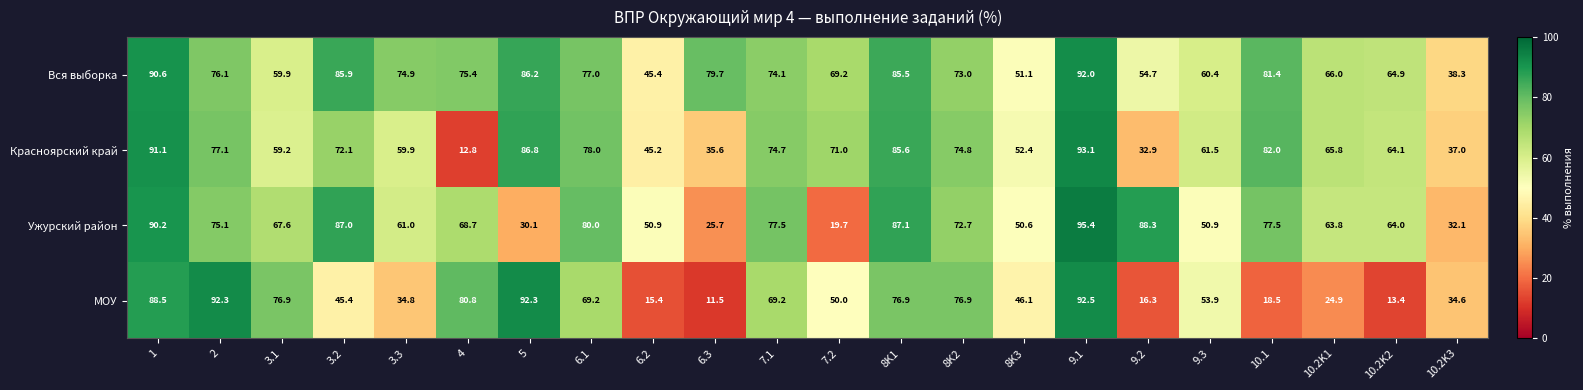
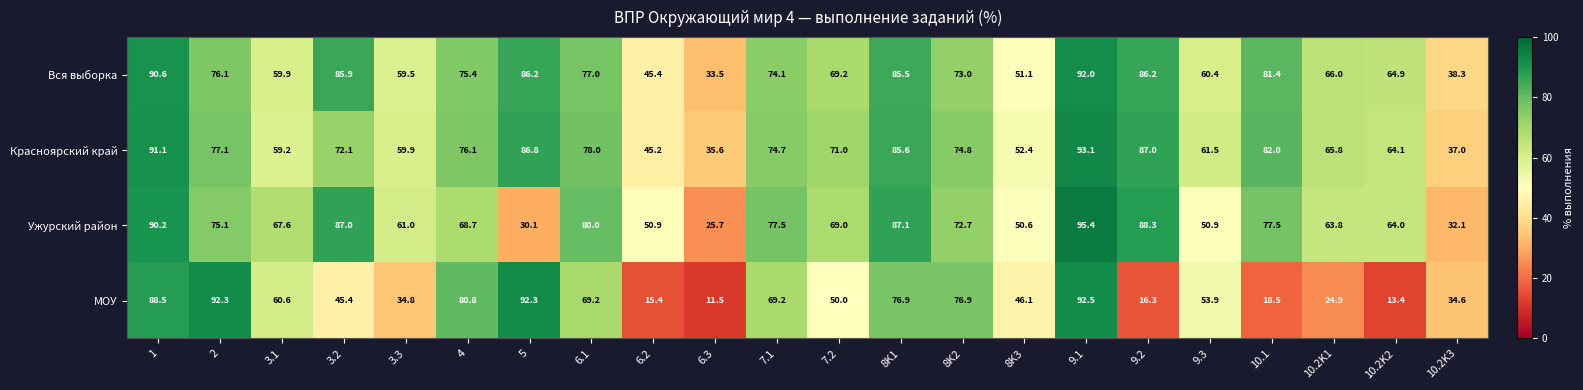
  {
    "Вся выборка": {
      "1": 90.6,
      "2": 76.1,
      "3.1": 59.9,
      "3.2": 85.9,
-     "3.3": 74.9,
+     "3.3": 59.5,
      "4": 75.4,
      "5": 86.2,
      "6.1": 77.0,
      "6.2": 45.4,
-     "6.3": 79.7,
+     "6.3": 33.5,
      "7.1": 74.1,
      "7.2": 69.2,
      "8K1": 85.5,
      "8K2": 73.0,
      "8K3": 51.1,
      "9.1": 92.0,
-     "9.2": 54.7,
+     "9.2": 86.2,
      "9.3": 60.4,
      "10.1": 81.4,
      "10.2K1": 66.0,
      "10.2K2": 64.9,
      "10.2K3": 38.3
    },
    "Красноярский край": {
      "1": 91.1,
      "2": 77.1,
      "3.1": 59.2,
      "3.2": 72.1,
      "3.3": 59.9,
-     "4": 12.8,
+     "4": 76.1,
      "5": 86.8,
      "6.1": 78.0,
      "6.2": 45.2,
      "6.3": 35.6,
      "7.1": 74.7,
      "7.2": 71.0,
      "8K1": 85.6,
      "8K2": 74.8,
      "8K3": 52.4,
      "9.1": 93.1,
-     "9.2": 32.9,
+     "9.2": 87.0,
      "9.3": 61.5,
      "10.1": 82.0,
      "10.2K1": 65.8,
      "10.2K2": 64.1,
      "10.2K3": 37.0
    },
    "Ужурский район": {
      "1": 90.2,
      "2": 75.1,
      "3.1": 67.6,
      "3.2": 87.0,
      "3.3": 61.0,
      "4": 68.7,
      "5": 30.1,
      "6.1": 80.0,
      "6.2": 50.9,
      "6.3": 25.7,
      "7.1": 77.5,
-     "7.2": 19.7,
+     "7.2": 69.0,
      "8K1": 87.1,
      "8K2": 72.7,
      "8K3": 50.6,
      "9.1": 95.4,
      "9.2": 88.3,
      "9.3": 50.9,
      "10.1": 77.5,
      "10.2K1": 63.8,
      "10.2K2": 64.0,
      "10.2K3": 32.1
    },
    "МОУ": {
      "1": 88.5,
      "2": 92.3,
-     "3.1": 76.9,
+     "3.1": 60.6,
      "3.2": 45.4,
      "3.3": 34.8,
      "4": 80.8,
      "5": 92.3,
      "6.1": 69.2,
      "6.2": 15.4,
      "6.3": 11.5,
      "7.1": 69.2,
      "7.2": 50.0,
      "8K1": 76.9,
      "8K2": 76.9,
      "8K3": 46.1,
      "9.1": 92.5,
      "9.2": 16.3,
      "9.3": 53.9,
      "10.1": 18.5,
      "10.2K1": 24.9,
      "10.2K2": 13.4,
      "10.2K3": 34.6
    }
  }
